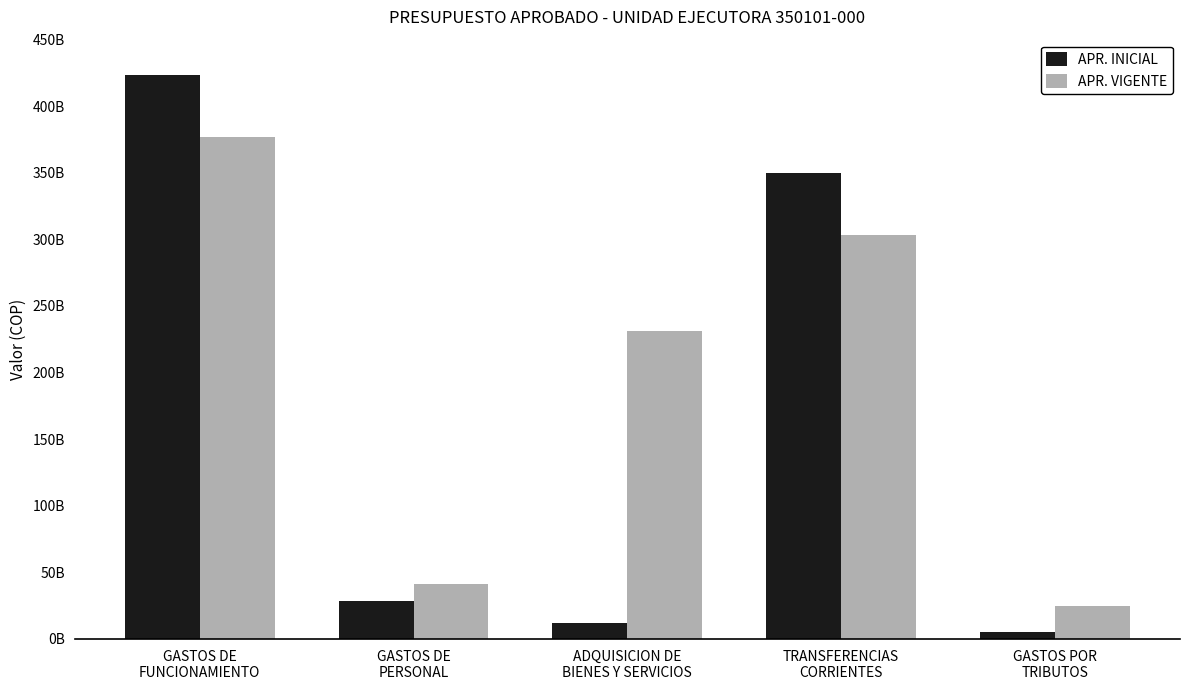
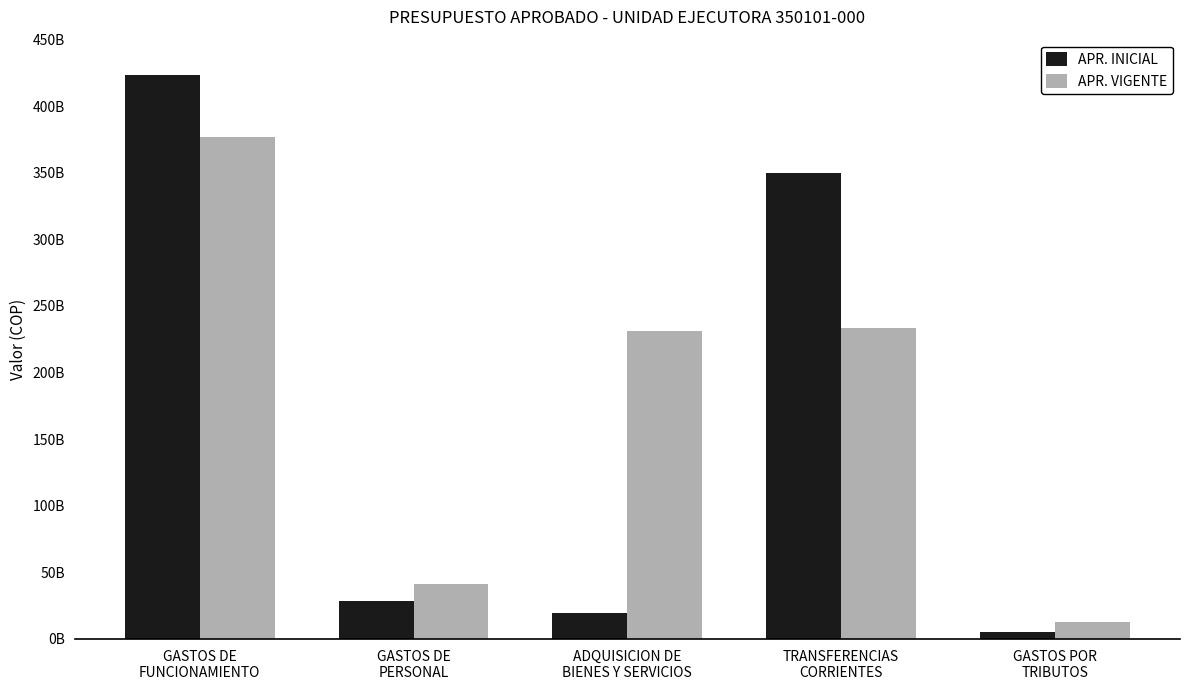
  {
    "APR. INICIAL": {
      "GASTOS DE FUNCIONAMIENTO": 423000000000,
      "GASTOS DE PERSONAL": 29000000000,
-     "ADQUISICION DE BIENES Y SERVICIOS": 12000000000,
+     "ADQUISICION DE BIENES Y SERVICIOS": 19000000000,
      "TRANSFERENCIAS CORRIENTES": 350000000000,
      "GASTOS POR TRIBUTOS": 5000000000
    },
    "APR. VIGENTE": {
      "GASTOS DE FUNCIONAMIENTO": 377000000000,
      "GASTOS DE PERSONAL": 41000000000,
      "ADQUISICION DE BIENES Y SERVICIOS": 231000000000,
-     "TRANSFERENCIAS CORRIENTES": 304000000000,
-     "GASTOS POR TRIBUTOS": 24000000000
+     "TRANSFERENCIAS CORRIENTES": 233000000000,
+     "GASTOS POR TRIBUTOS": 13000000000
    }
  }
